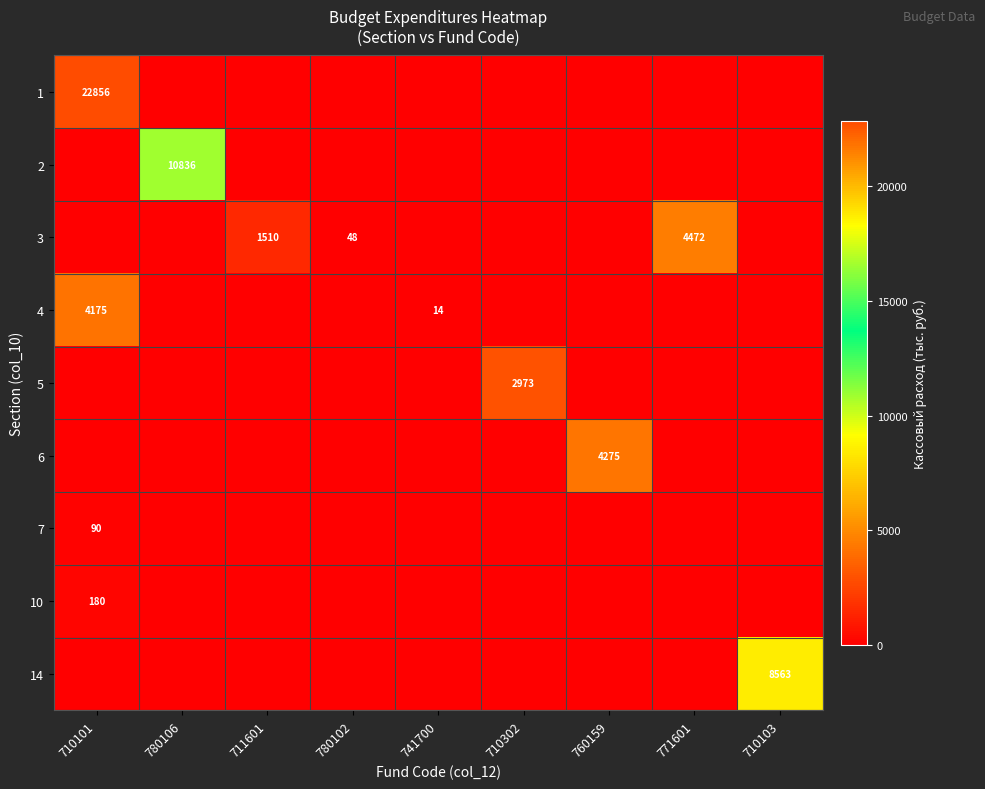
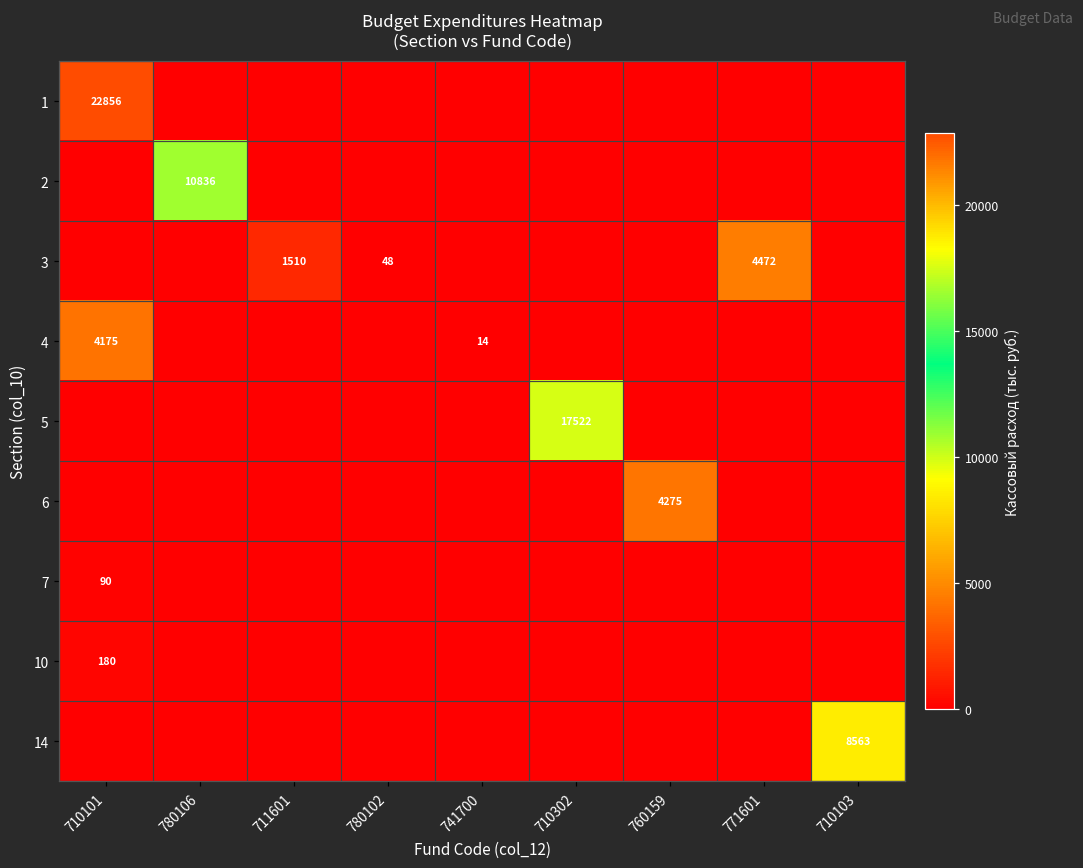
  {
    "1": {
      "710101": 22856
    },
    "2": {
      "780106": 10836
    },
    "3": {
      "711601": 1510,
      "780102": 48,
      "771601": 4472
    },
    "4": {
      "710101": 4175,
      "741700": 14
    },
    "5": {
-     "710302": 2973
+     "710302": 17522
    },
    "6": {
      "760159": 4275
    },
    "7": {
      "710101": 90
    },
    "10": {
      "710101": 180
    },
    "14": {
      "710103": 8563
    }
  }
